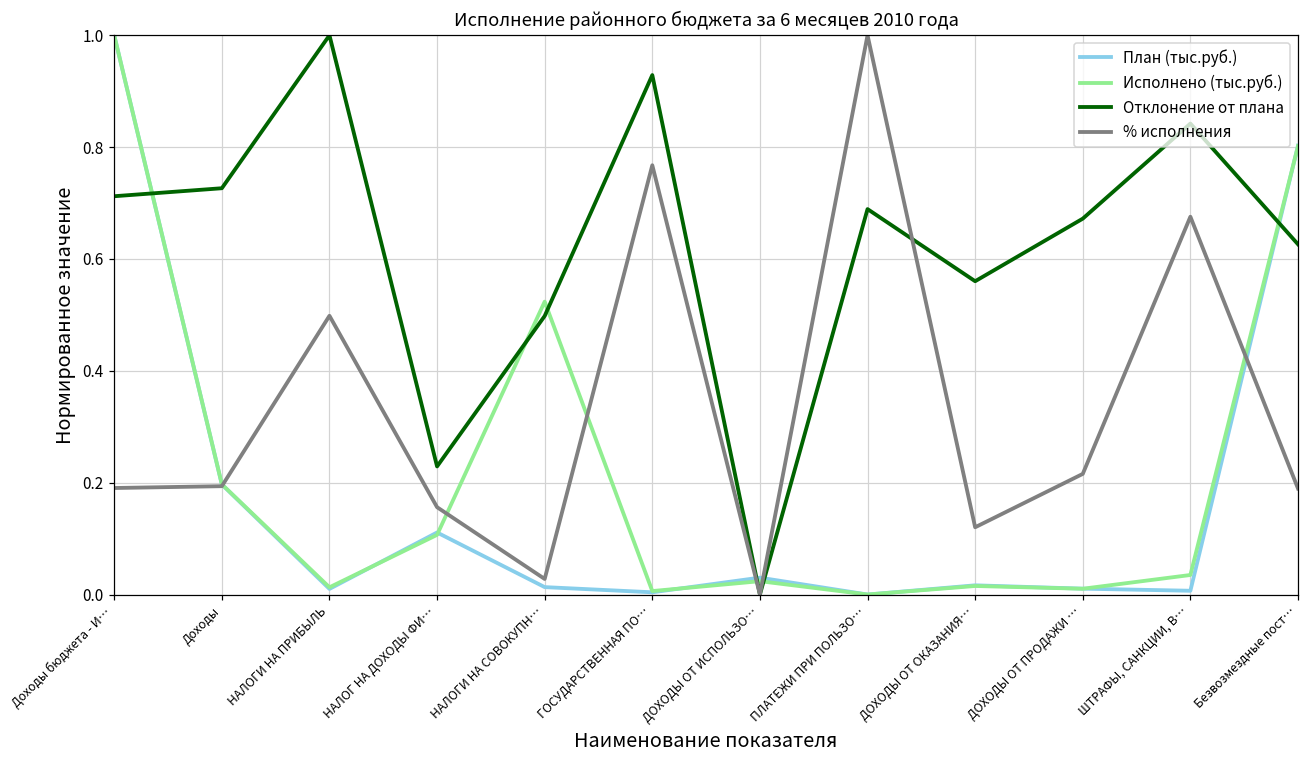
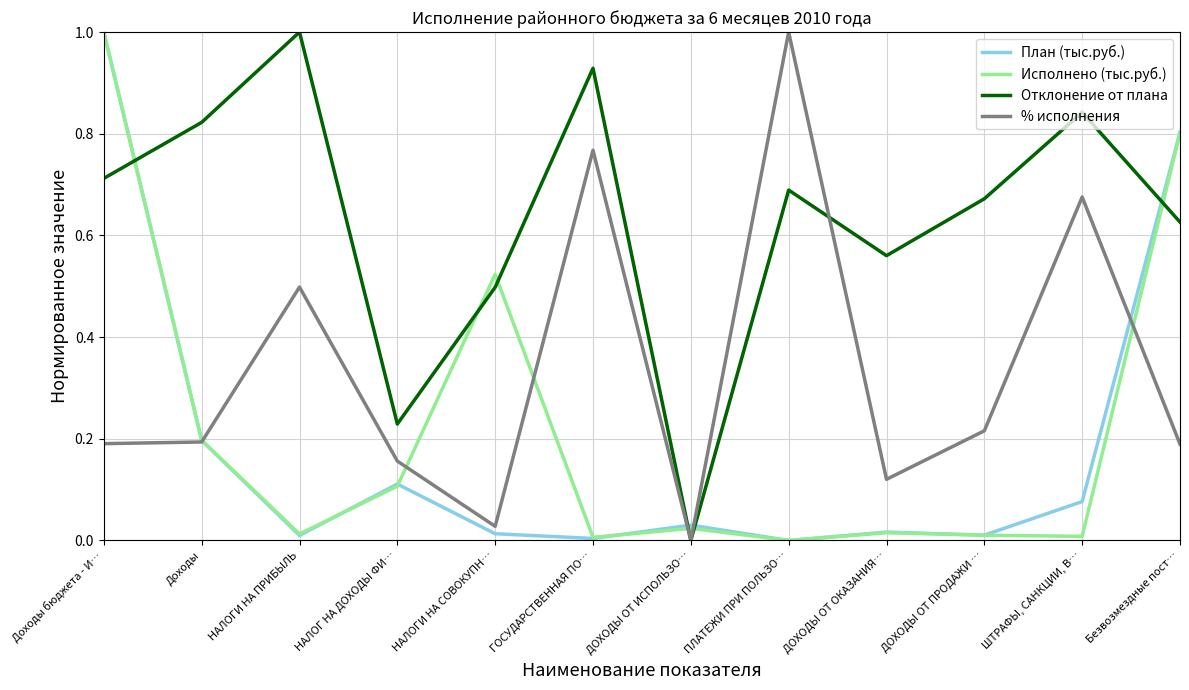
  {
    "План (тыс.руб.)": {
      "НАЛОГИ НА СОВОКУПН…": 0.01,
      "ДОХОДЫ ОТ ИСПОЛЬЗО…": 0.03,
-     "ШТРАФЫ, САНКЦИИ, В…": 0.01
+     "ШТРАФЫ, САНКЦИИ, В…": 0.08
    },
    "Исполнено (тыс.руб.)": {
      "НАЛОГИ НА СОВОКУПН…": 0.52,
      "ДОХОДЫ ОТ ИСПОЛЬЗО…": 0.02,
-     "ШТРАФЫ, САНКЦИИ, В…": 0.03
+     "ШТРАФЫ, САНКЦИИ, В…": 0.01
    },
    "Отклонение от плана": {
      "Доходы бюджета - И…": 0.71,
-     "Доходы": 0.73,
+     "Доходы": 0.82,
      "НАЛОГИ НА ПРИБЫЛЬ": 1.00,
      "НАЛОГ НА ДОХОДЫ ФИ…": 0.23,
      "НАЛОГИ НА СОВОКУПН…": 0.50,
      "ГОСУДАРСТВЕННАЯ ПО…": 0.93,
      "ПЛАТЕЖИ ПРИ ПОЛЬЗО…": 0.69,
      "ДОХОДЫ ОТ ОКАЗАНИЯ…": 0.56,
      "ДОХОДЫ ОТ ПРОДАЖИ …": 0.67,
      "Безвозмездные пост…": 0.63
    },
    "% исполнения": {
      "Доходы бюджета - И…": 0.19,
      "НАЛОГИ НА ПРИБЫЛЬ": 0.50,
      "НАЛОГ НА ДОХОДЫ ФИ…": 0.16,
      "НАЛОГИ НА СОВОКУПН…": 0.03,
      "ГОСУДАРСТВЕННАЯ ПО…": 0.77,
      "ПЛАТЕЖИ ПРИ ПОЛЬЗО…": 1.00,
      "ДОХОДЫ ОТ ОКАЗАНИЯ…": 0.12,
      "ДОХОДЫ ОТ ПРОДАЖИ …": 0.22,
      "ШТРАФЫ, САНКЦИИ, В…": 0.68,
      "Безвозмездные пост…": 0.19
    }
  }
